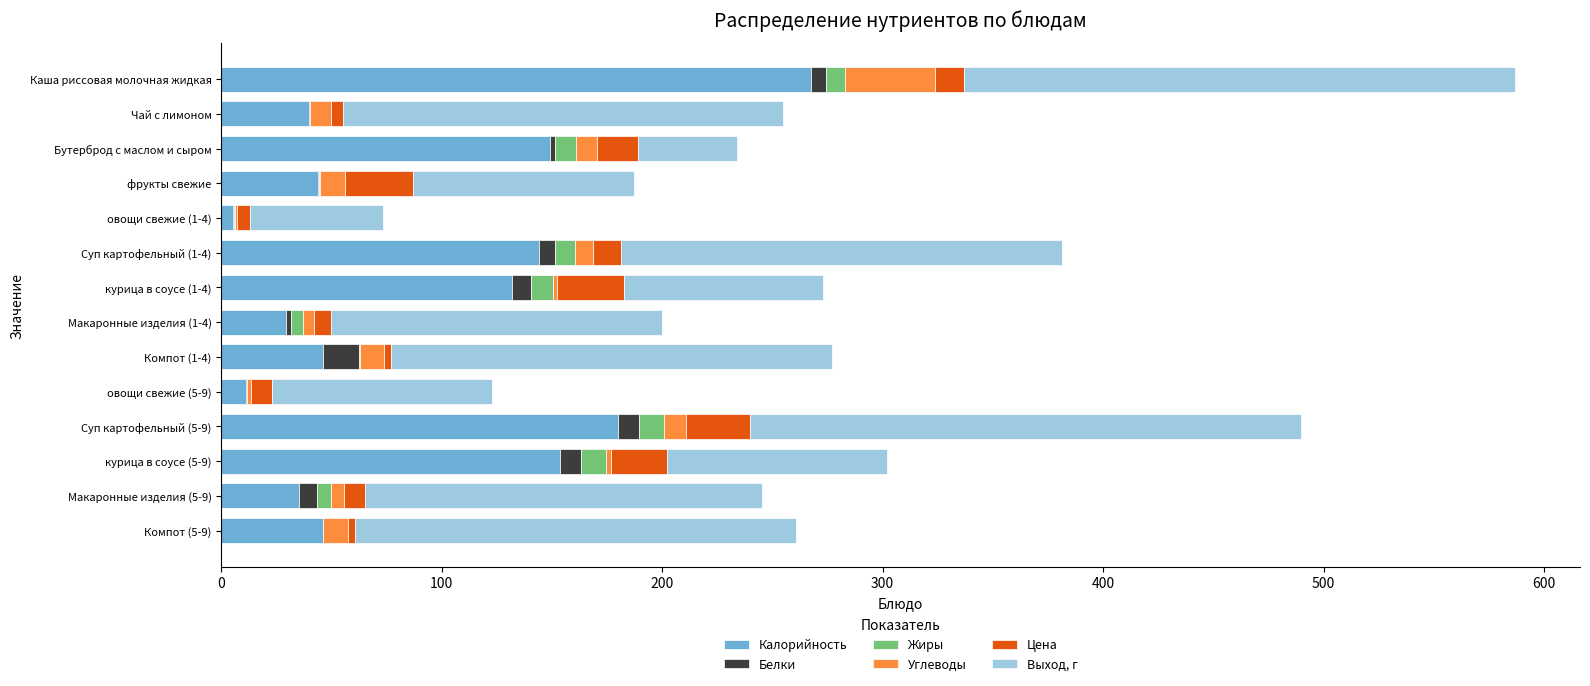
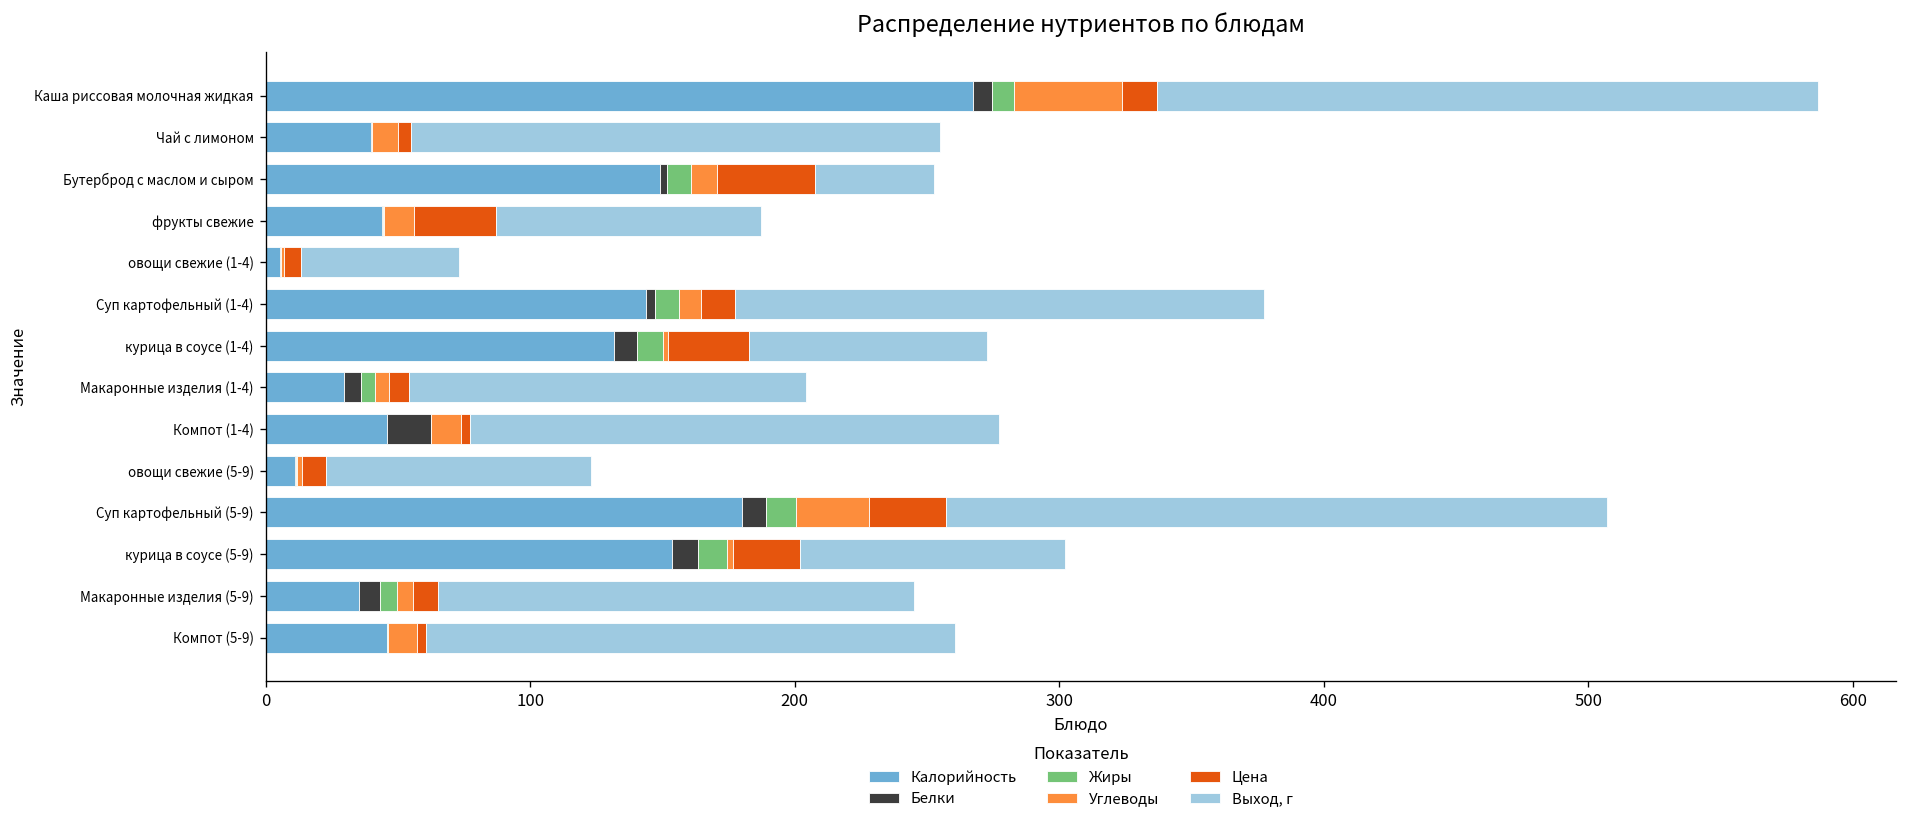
  {
    "Белки": {
      "Каша риссовая молочная жидкая": 7,
      "Бутерброд с маслом и сыром": 3,
-     "Суп картофельный (1-4)": 7,
+     "Суп картофельный (1-4)": 3,
      "курица в соусе (1-4)": 9,
-     "Макаронные изделия (1-4)": 2,
+     "Макаронные изделия (1-4)": 6,
      "Компот (1-4)": 17,
      "Суп картофельный (5-9)": 9,
      "курица в соусе (5-9)": 10,
      "Макаронные изделия (5-9)": 8
    },
    "Жиры": {
      "Каша риссовая молочная жидкая": 9,
      "Бутерброд с маслом и сыром": 9,
      "Суп картофельный (1-4)": 9,
      "курица в соусе (1-4)": 10,
      "Макаронные изделия (1-4)": 6,
      "Суп картофельный (5-9)": 11,
      "курица в соусе (5-9)": 11,
      "Макаронные изделия (5-9)": 7
    },
    "Углеводы": {
      "Каша риссовая молочная жидкая": 41,
      "Чай с лимоном": 10,
      "Бутерброд с маслом и сыром": 10,
      "фрукты свежие": 11,
      "Суп картофельный (1-4)": 8,
      "курица в соусе (1-4)": 2,
      "Макаронные изделия (1-4)": 5,
      "Компот (1-4)": 11,
      "овощи свежие (5-9)": 2,
-     "Суп картофельный (5-9)": 10,
+     "Суп картофельный (5-9)": 27,
      "курица в соусе (5-9)": 2,
      "Макаронные изделия (5-9)": 6,
      "Компот (5-9)": 11
    },
    "Цена": {
      "Каша риссовая молочная жидкая": 13,
      "Чай с лимоном": 5,
-     "Бутерброд с маслом и сыром": 18,
+     "Бутерброд с маслом и сыром": 37,
      "фрукты свежие": 31,
      "овощи свежие (1-4)": 6,
      "Суп картофельный (1-4)": 13,
      "курица в соусе (1-4)": 31,
      "Макаронные изделия (1-4)": 8,
      "Компот (1-4)": 3,
      "овощи свежие (5-9)": 9,
      "Суп картофельный (5-9)": 29,
      "курица в соусе (5-9)": 26,
      "Макаронные изделия (5-9)": 9,
      "Компот (5-9)": 3
    }
  }
